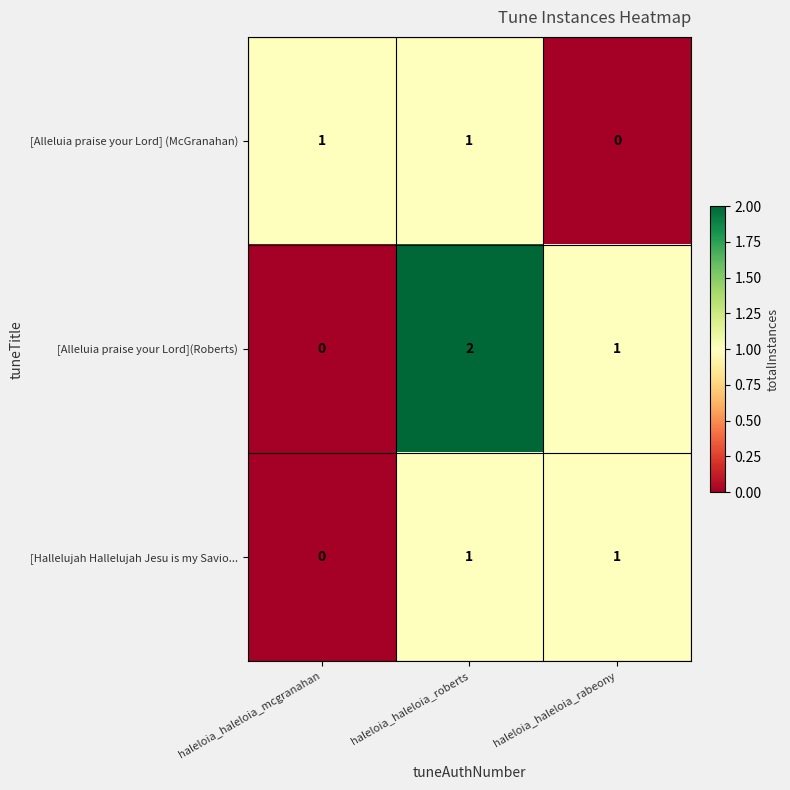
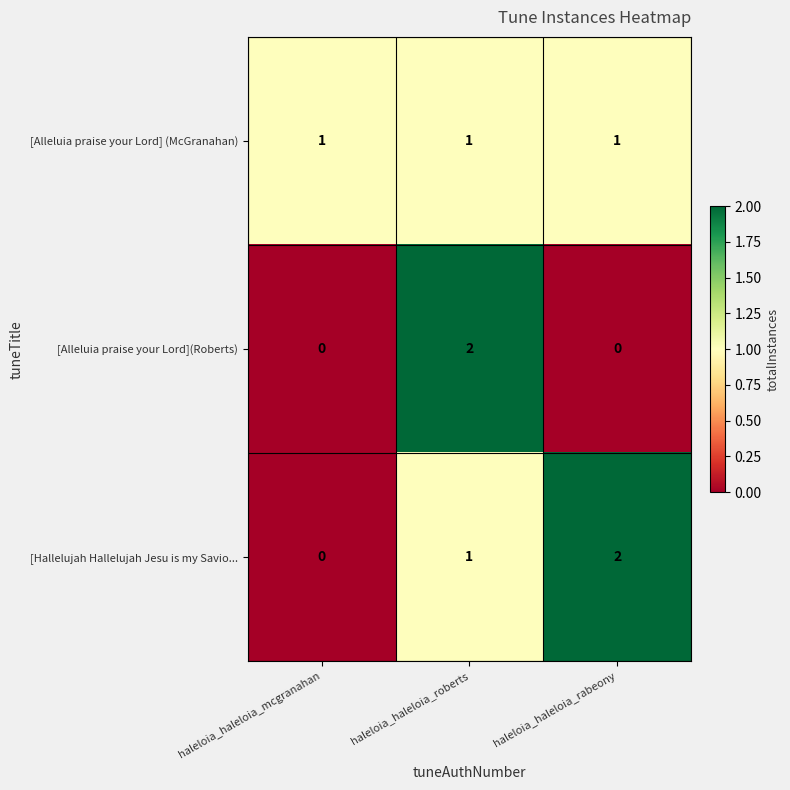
  {
    "[Alleluia praise your Lord] (McGranahan)": {
      "haleloia_haleloia_mcgranahan": 1,
      "haleloia_haleloia_roberts": 1,
-     "haleloia_haleloia_rabeony": 0
+     "haleloia_haleloia_rabeony": 1
    },
    "[Alleluia praise your Lord](Roberts)": {
      "haleloia_haleloia_mcgranahan": 0,
      "haleloia_haleloia_roberts": 2,
-     "haleloia_haleloia_rabeony": 1
+     "haleloia_haleloia_rabeony": 0
    },
    "[Hallelujah Hallelujah Jesu is my Savio...": {
      "haleloia_haleloia_mcgranahan": 0,
      "haleloia_haleloia_roberts": 1,
-     "haleloia_haleloia_rabeony": 1
+     "haleloia_haleloia_rabeony": 2
    }
  }
